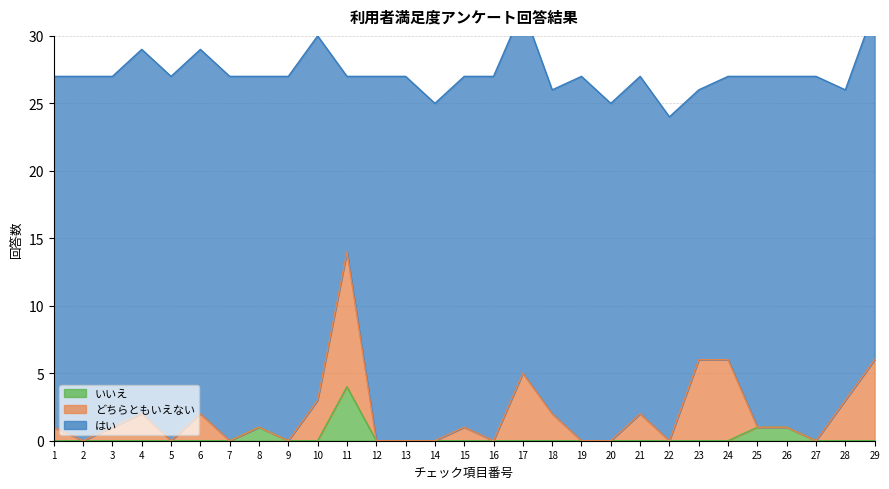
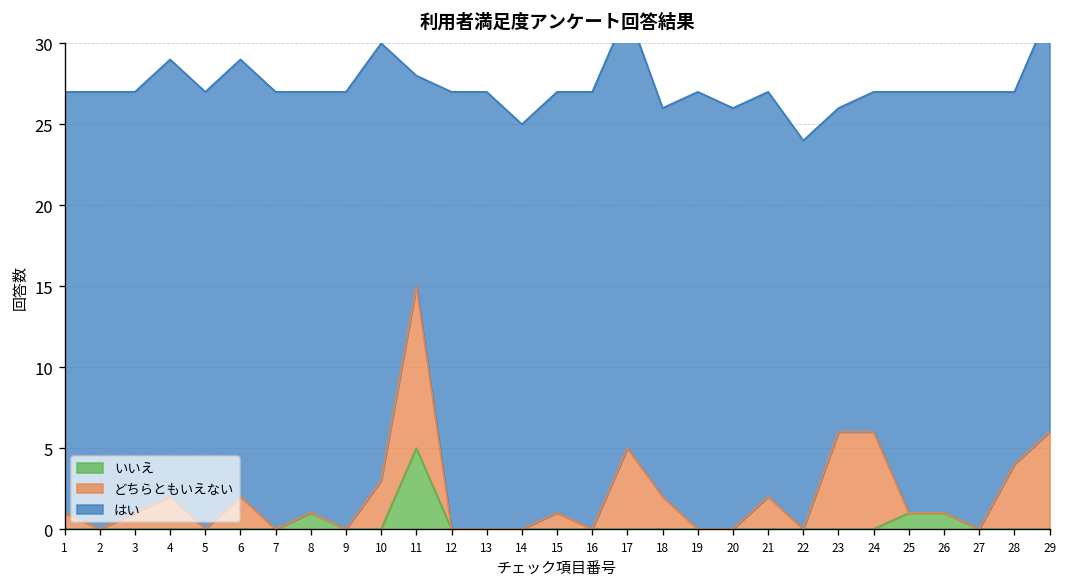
  {
    "いいえ": {
      "1": 0,
      "3": 0,
      "4": 0,
      "6": 0,
      "10": 0,
-     "11": 4,
+     "11": 5,
      "15": 0,
      "17": 0,
      "18": 0,
      "21": 0,
      "23": 0,
      "24": 0,
      "28": 0,
      "29": 0
    },
    "どちらともいえない": {
      "1": 1,
      "6": 2,
      "10": 3,
      "11": 10,
      "15": 1,
      "17": 5,
      "18": 2,
      "21": 2,
      "23": 6,
      "24": 6,
-     "28": 3,
+     "28": 4,
      "29": 6
    },
    "はい": {
      "1": 26,
      "2": 27,
      "3": 26,
      "4": 27,
      "5": 27,
      "6": 27,
      "7": 27,
      "8": 26,
      "9": 27,
      "10": 27,
      "11": 13,
      "12": 27,
      "13": 27,
      "14": 25,
      "15": 26,
      "16": 27,
      "18": 24,
      "19": 27,
-     "20": 25,
+     "20": 26,
      "21": 25,
      "22": 24,
      "23": 20,
      "24": 21,
      "25": 26,
      "26": 26,
      "27": 27,
      "28": 23
    }
  }
